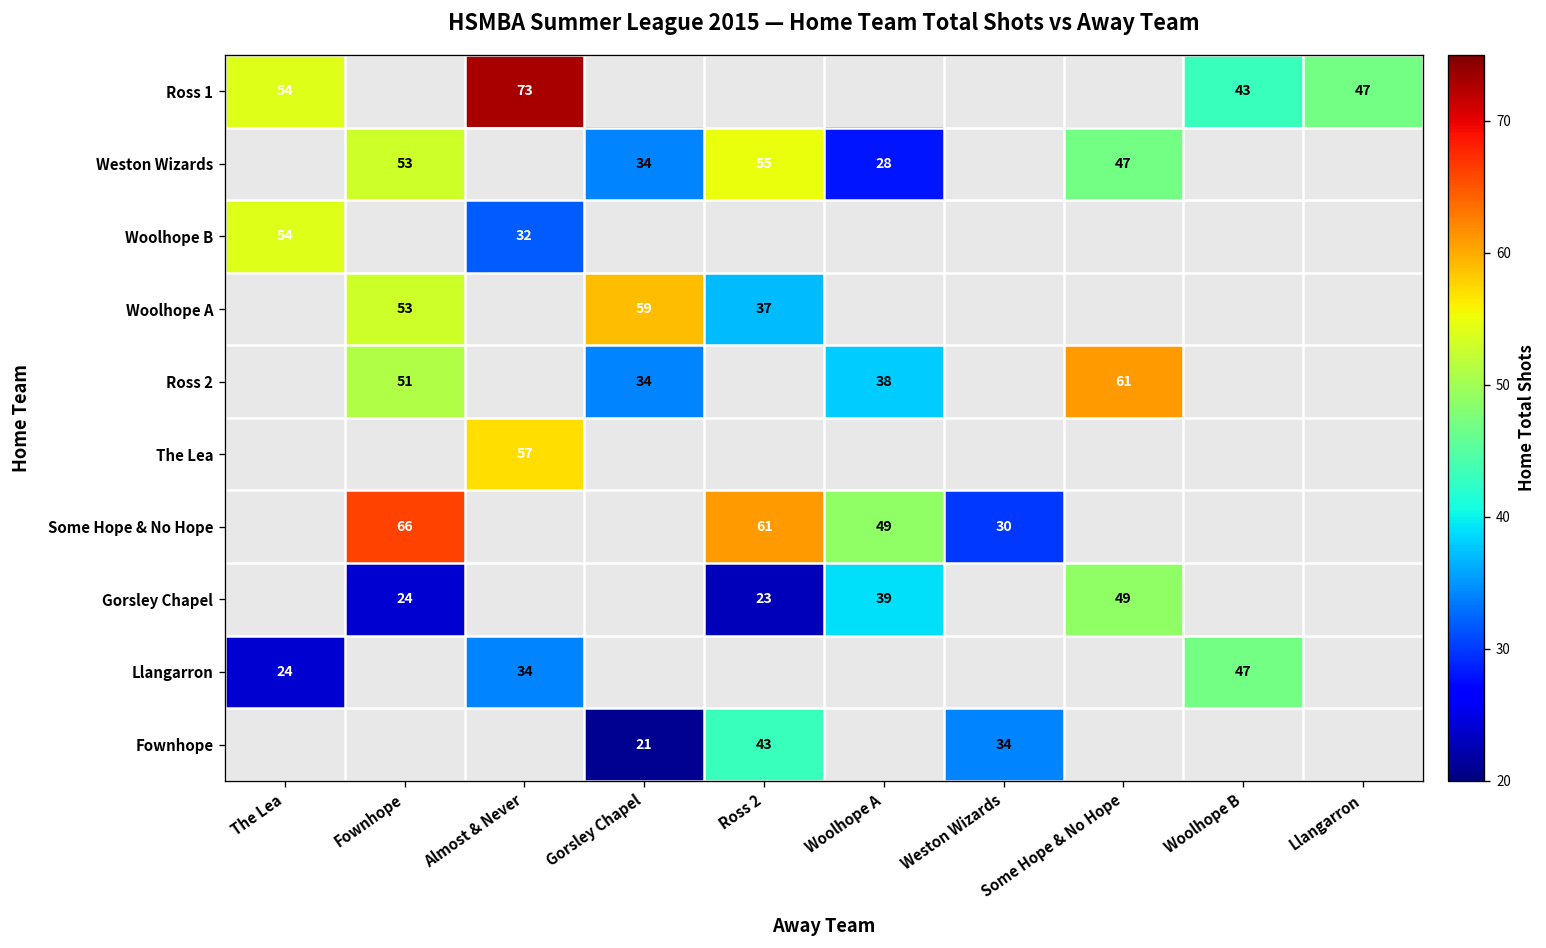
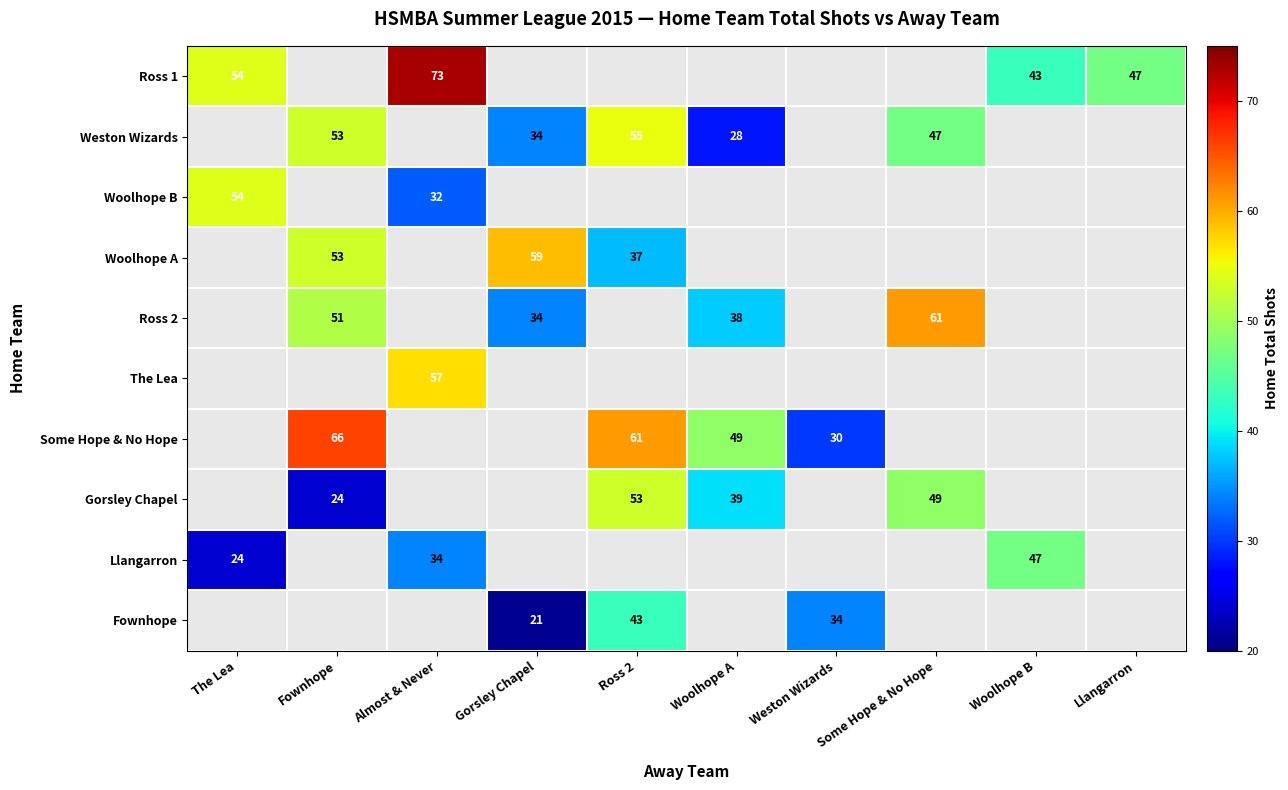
  {
    "Ross 1": {
      "The Lea": 54,
      "Almost & Never": 73,
      "Woolhope B": 43,
      "Llangarron": 47
    },
    "Weston Wizards": {
      "Fownhope": 53,
      "Gorsley Chapel": 34,
      "Ross 2": 55,
      "Woolhope A": 28,
      "Some Hope & No Hope": 47
    },
    "Woolhope B": {
      "The Lea": 54,
      "Almost & Never": 32
    },
    "Woolhope A": {
      "Fownhope": 53,
      "Gorsley Chapel": 59,
      "Ross 2": 37
    },
    "Ross 2": {
      "Fownhope": 51,
      "Gorsley Chapel": 34,
      "Woolhope A": 38,
      "Some Hope & No Hope": 61
    },
    "The Lea": {
      "Almost & Never": 57
    },
    "Some Hope & No Hope": {
      "Fownhope": 66,
      "Ross 2": 61,
      "Woolhope A": 49,
      "Weston Wizards": 30
    },
    "Gorsley Chapel": {
      "Fownhope": 24,
-     "Ross 2": 23,
+     "Ross 2": 53,
      "Woolhope A": 39,
      "Some Hope & No Hope": 49
    },
    "Llangarron": {
      "The Lea": 24,
      "Almost & Never": 34,
      "Woolhope B": 47
    },
    "Fownhope": {
      "Gorsley Chapel": 21,
      "Ross 2": 43,
      "Weston Wizards": 34
    }
  }
